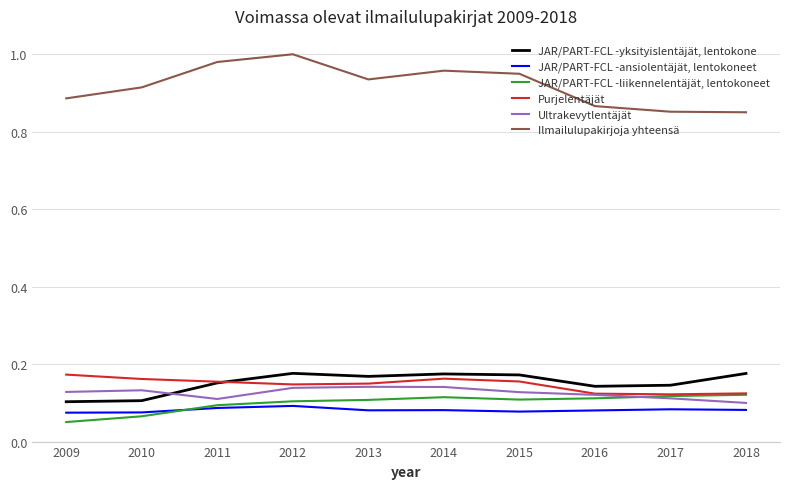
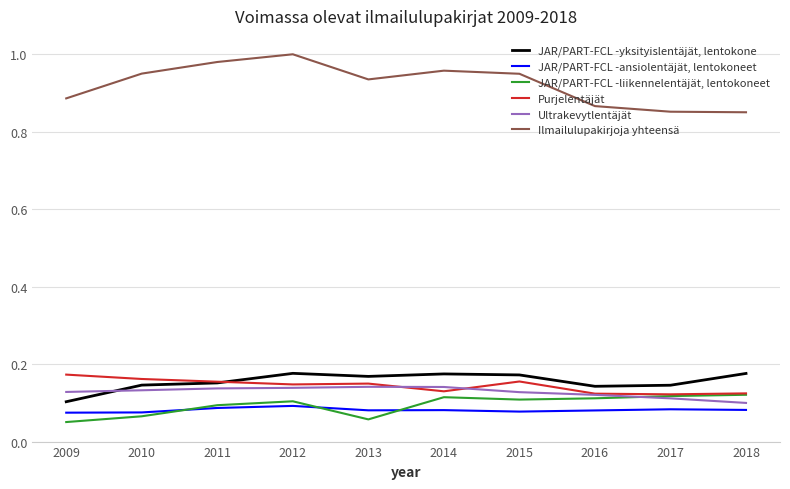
  {
    "JAR/PART-FCL -yksityislentäjät, lentokone": {
      "2009": 0.10,
-     "2010": 0.11,
+     "2010": 0.15,
      "2012": 0.18,
      "2013": 0.17,
      "2014": 0.17,
      "2015": 0.17,
      "2016": 0.14,
      "2017": 0.15,
      "2018": 0.18
    },
    "JAR/PART-FCL -ansiolentäjät, lentokoneet": {
      "2009": 0.07,
      "2010": 0.08,
      "2011": 0.09,
      "2012": 0.09,
      "2013": 0.08,
      "2014": 0.08,
      "2015": 0.08,
      "2016": 0.08,
      "2017": 0.08,
      "2018": 0.08
    },
    "JAR/PART-FCL -liikennelentäjät, lentokoneet": {
      "2009": 0.05,
      "2010": 0.07,
      "2011": 0.09,
      "2012": 0.10,
-     "2013": 0.11,
+     "2013": 0.06,
      "2014": 0.11,
      "2015": 0.11,
      "2016": 0.11
    },
    "Purjelentäjät": {
      "2009": 0.17,
      "2010": 0.16,
      "2012": 0.15,
      "2013": 0.15,
-     "2014": 0.16,
+     "2014": 0.13,
      "2015": 0.16
    },
    "Ultrakevytlentäjät": {
      "2009": 0.13,
      "2010": 0.13,
-     "2011": 0.11,
+     "2011": 0.14,
      "2012": 0.14,
      "2013": 0.14,
      "2014": 0.14,
      "2015": 0.13,
      "2018": 0.10
    },
    "Ilmailulupakirjoja yhteensä": {
      "2009": 0.89,
-     "2010": 0.91,
+     "2010": 0.95,
      "2011": 0.98,
      "2012": 1.00,
      "2013": 0.94,
      "2014": 0.96,
      "2015": 0.95,
      "2016": 0.87,
      "2017": 0.85,
      "2018": 0.85
    }
  }
